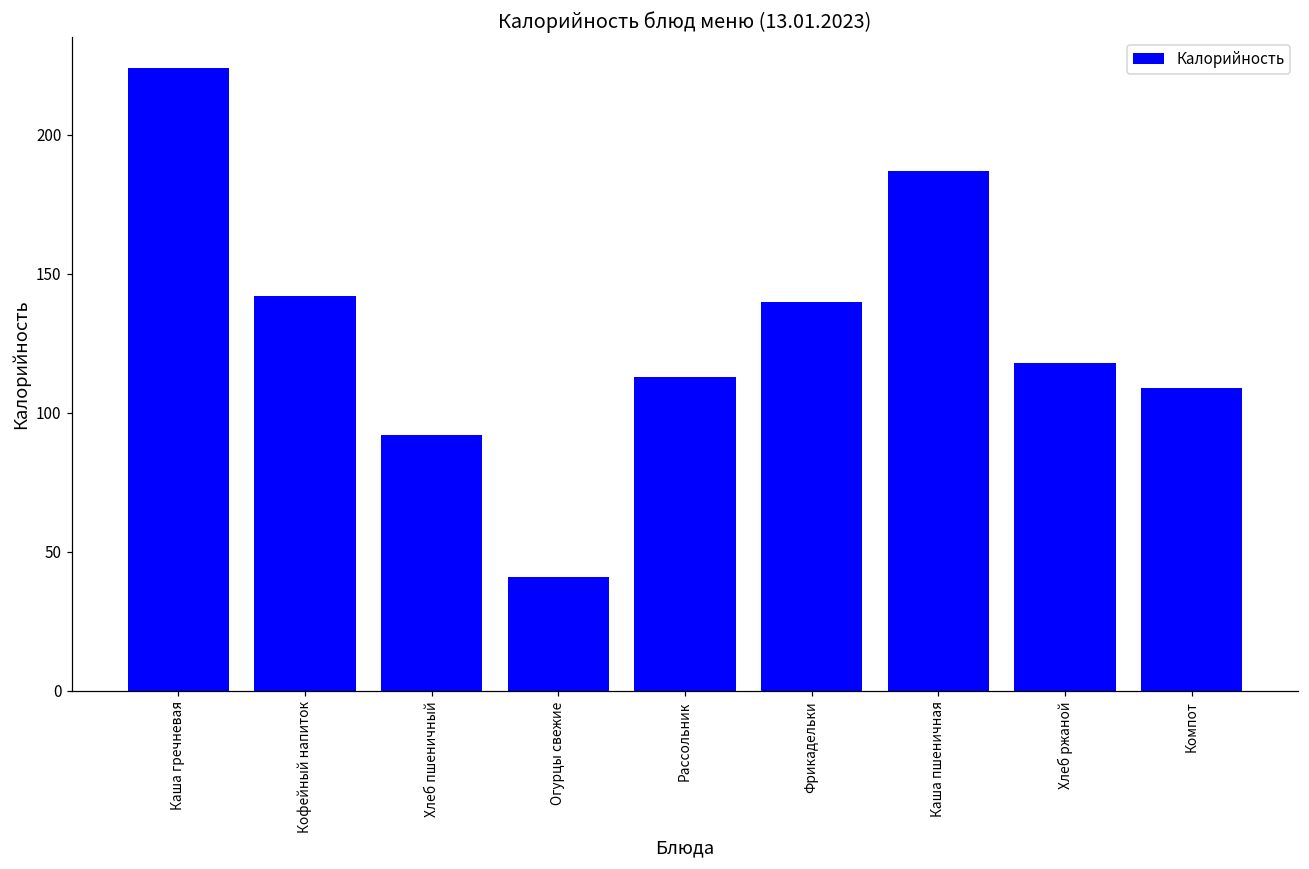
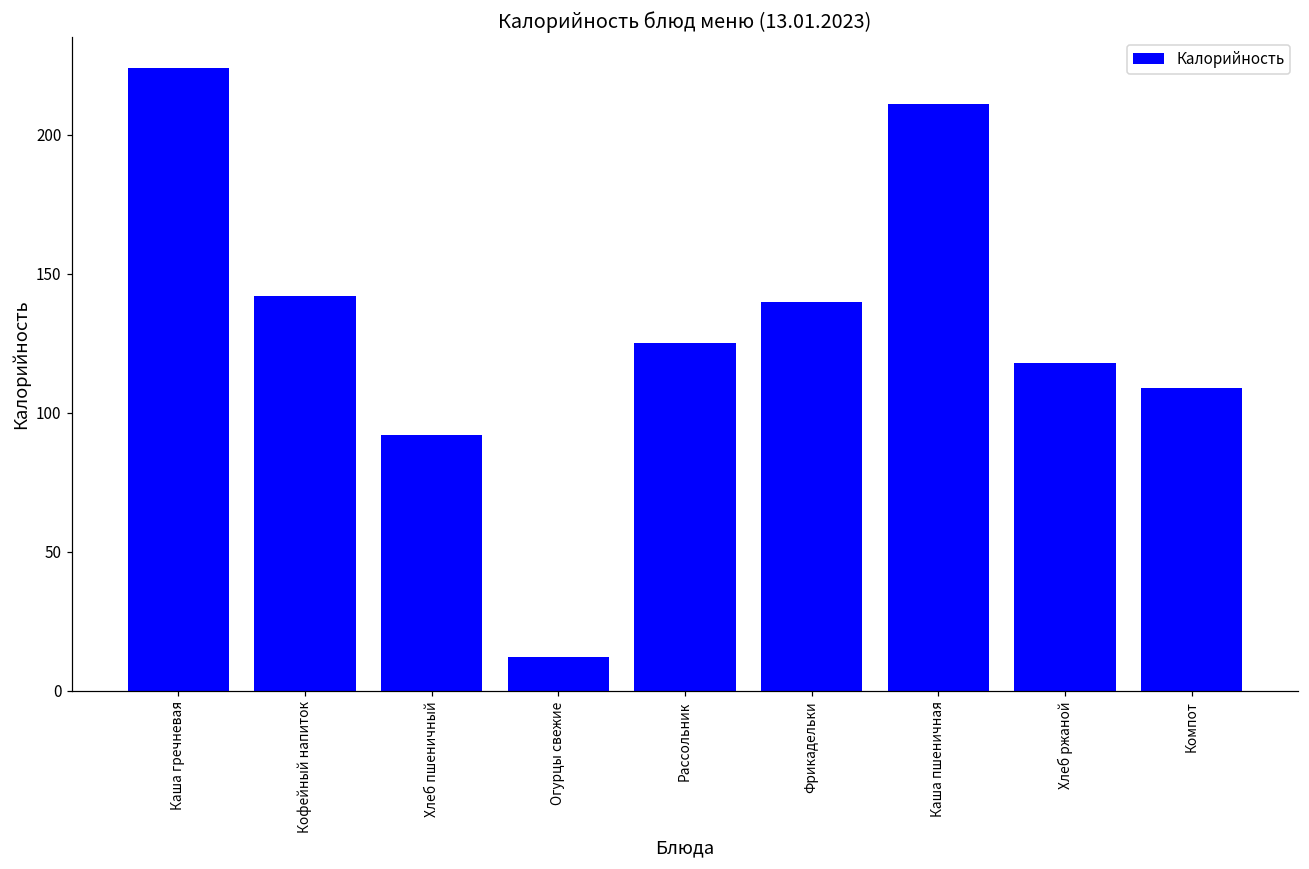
  {
    "Каша гречневая": 224,
    "Кофейный напиток": 142,
    "Хлеб пшеничный": 92,
-   "Огурцы свежие": 41,
-   "Рассольник": 113,
+   "Огурцы свежие": 12,
+   "Рассольник": 125,
    "Фрикадельки": 140,
-   "Каша пшеничная": 187,
+   "Каша пшеничная": 211,
    "Хлеб ржаной": 118,
    "Компот": 109
  }
